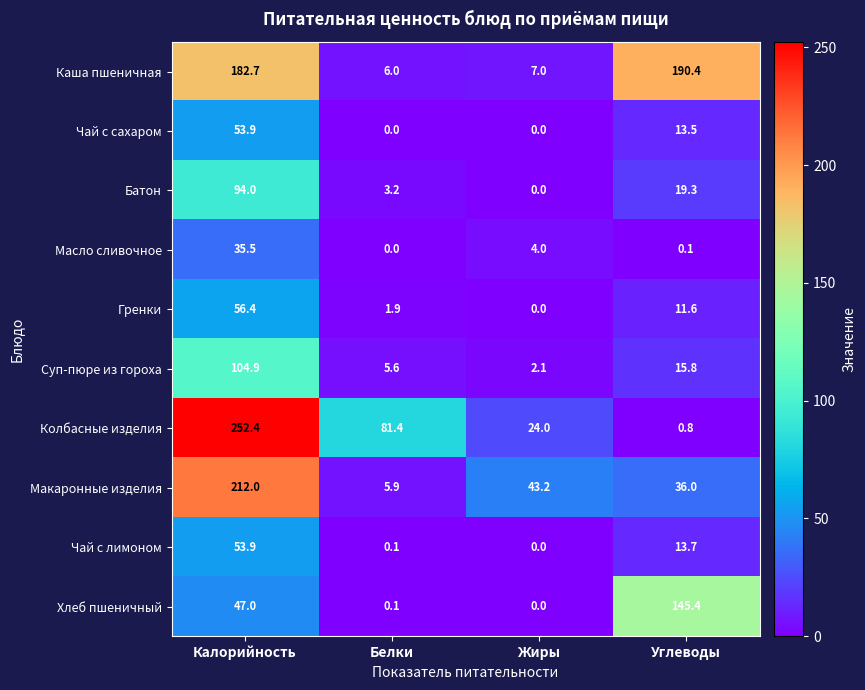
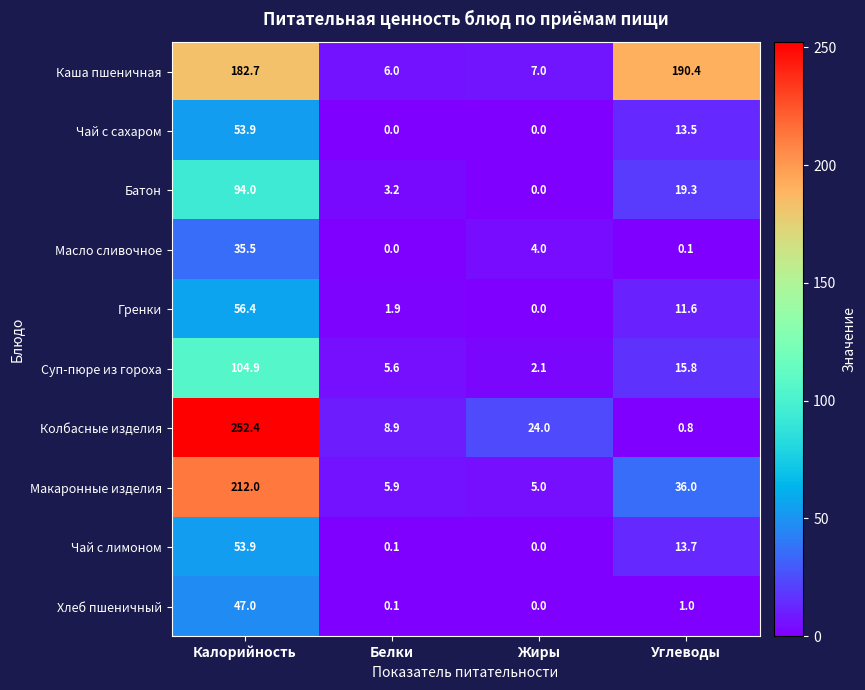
  {
    "Каша пшеничная": {
      "Калорийность": 182.7,
      "Белки": 6.0,
      "Жиры": 7.0,
      "Углеводы": 190.4
    },
    "Чай с сахаром": {
      "Калорийность": 53.9,
      "Белки": 0.0,
      "Жиры": 0.0,
      "Углеводы": 13.5
    },
    "Батон": {
      "Калорийность": 94.0,
      "Белки": 3.2,
      "Жиры": 0.0,
      "Углеводы": 19.3
    },
    "Масло сливочное": {
      "Калорийность": 35.5,
      "Белки": 0.0,
      "Жиры": 4.0,
      "Углеводы": 0.1
    },
    "Гренки": {
      "Калорийность": 56.4,
      "Белки": 1.9,
      "Жиры": 0.0,
      "Углеводы": 11.6
    },
    "Суп-пюре из гороха": {
      "Калорийность": 104.9,
      "Белки": 5.6,
      "Жиры": 2.1,
      "Углеводы": 15.8
    },
    "Колбасные изделия": {
      "Калорийность": 252.4,
-     "Белки": 81.4,
+     "Белки": 8.9,
      "Жиры": 24.0,
      "Углеводы": 0.8
    },
    "Макаронные изделия": {
      "Калорийность": 212.0,
      "Белки": 5.9,
-     "Жиры": 43.2,
+     "Жиры": 5.0,
      "Углеводы": 36.0
    },
    "Чай с лимоном": {
      "Калорийность": 53.9,
      "Белки": 0.1,
      "Жиры": 0.0,
      "Углеводы": 13.7
    },
    "Хлеб пшеничный": {
      "Калорийность": 47.0,
      "Белки": 0.1,
      "Жиры": 0.0,
-     "Углеводы": 145.4
+     "Углеводы": 1.0
    }
  }
